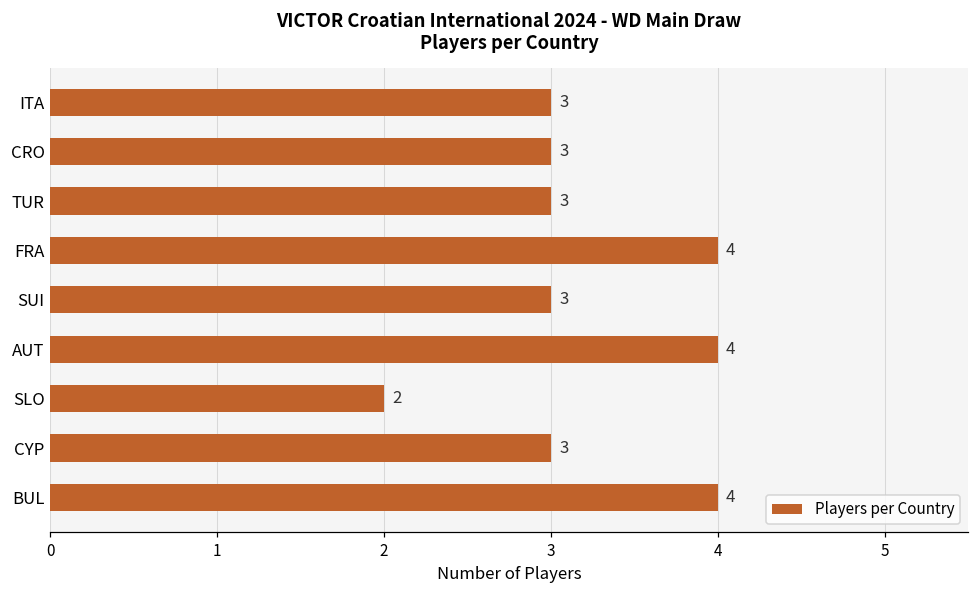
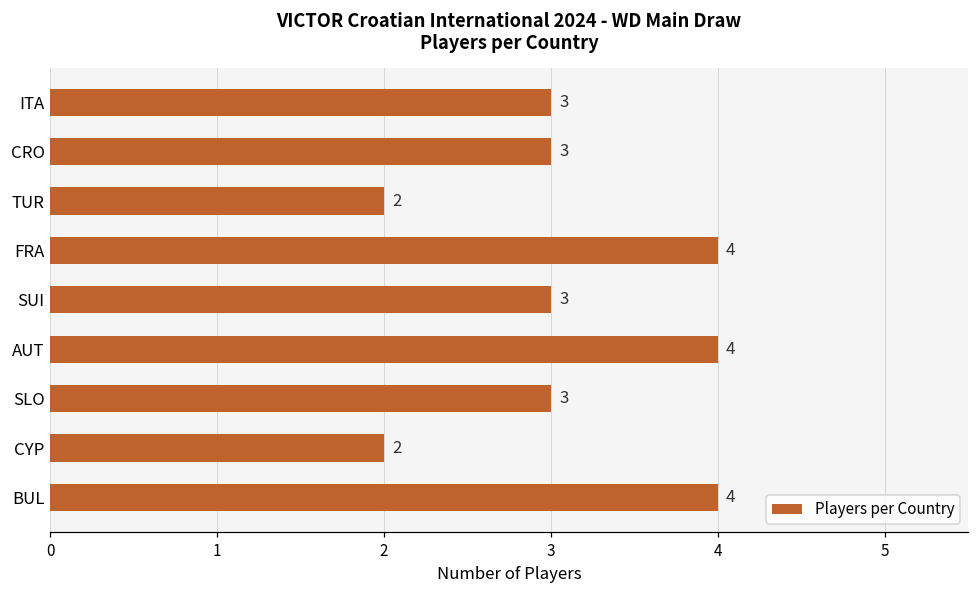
  {
    "ITA": 3,
    "CRO": 3,
-   "TUR": 3,
+   "TUR": 2,
    "FRA": 4,
    "SUI": 3,
    "AUT": 4,
-   "SLO": 2,
-   "CYP": 3,
+   "SLO": 3,
+   "CYP": 2,
    "BUL": 4
  }
